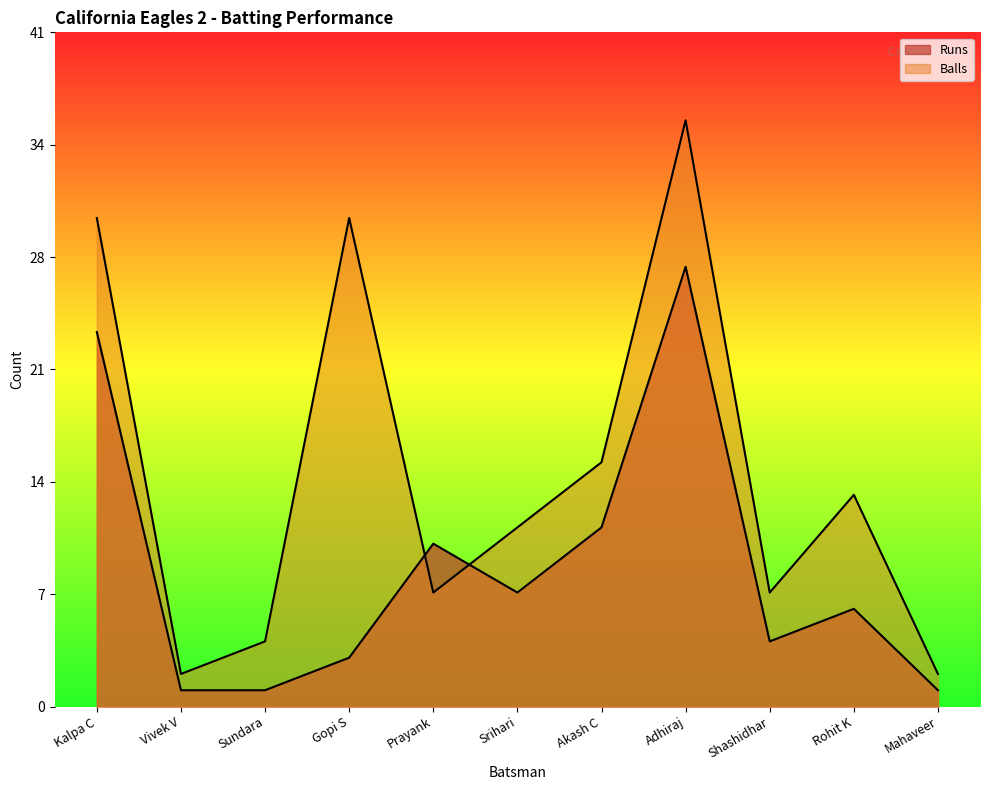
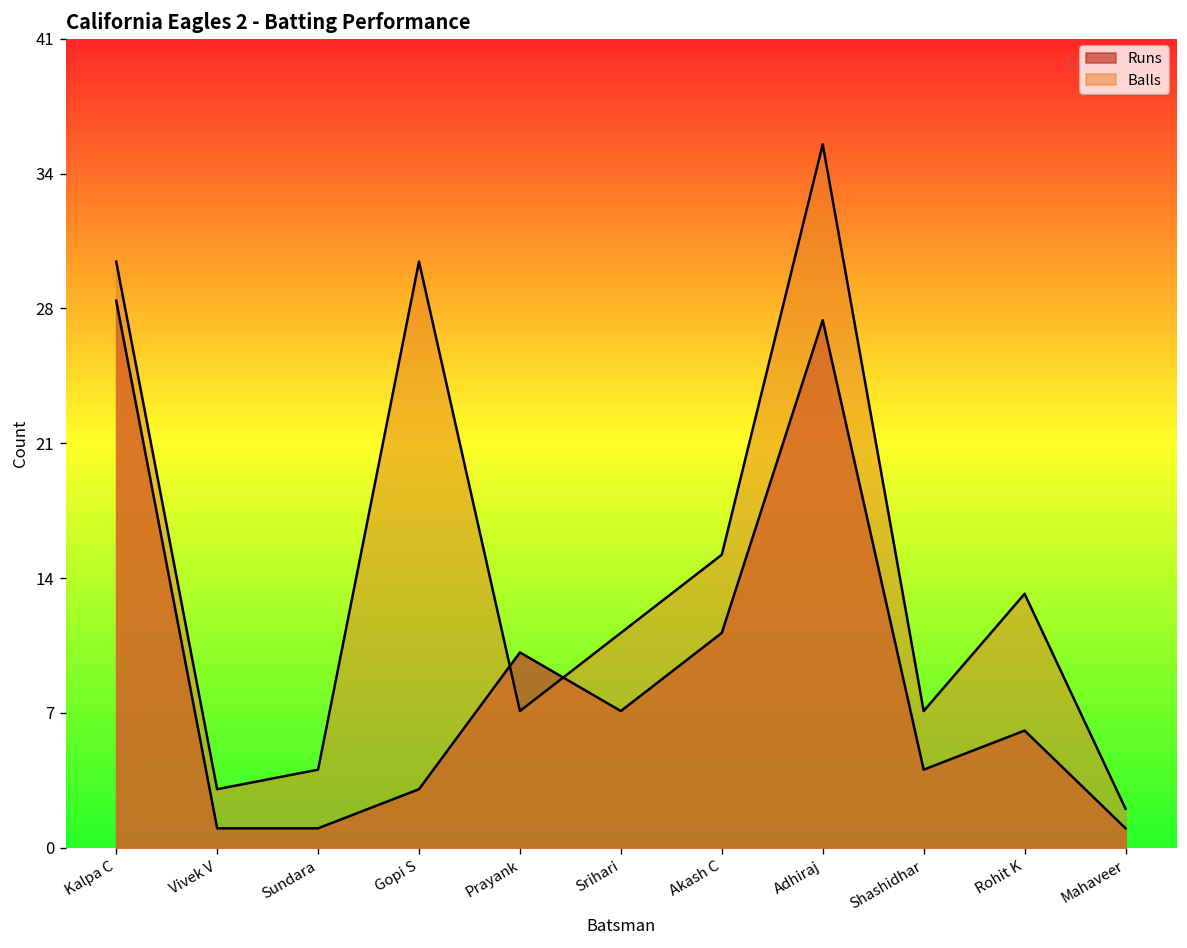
  {
    "Runs": {
-     "Kalpa C": 23,
+     "Kalpa C": 28,
      "Vivek V": 1,
      "Sundara": 1,
      "Gopi S": 3,
      "Prayank": 10,
      "Srihari": 7,
      "Akash C": 11,
      "Adhiraj": 27,
      "Shashidhar": 4,
      "Rohit K": 6,
      "Mahaveer": 1
    },
    "Balls": {
      "Kalpa C": 30,
-     "Vivek V": 2,
+     "Vivek V": 3,
      "Sundara": 4,
      "Gopi S": 30,
      "Prayank": 7,
      "Srihari": 11,
      "Akash C": 15,
      "Adhiraj": 36,
      "Shashidhar": 7,
      "Rohit K": 13,
      "Mahaveer": 2
    }
  }
